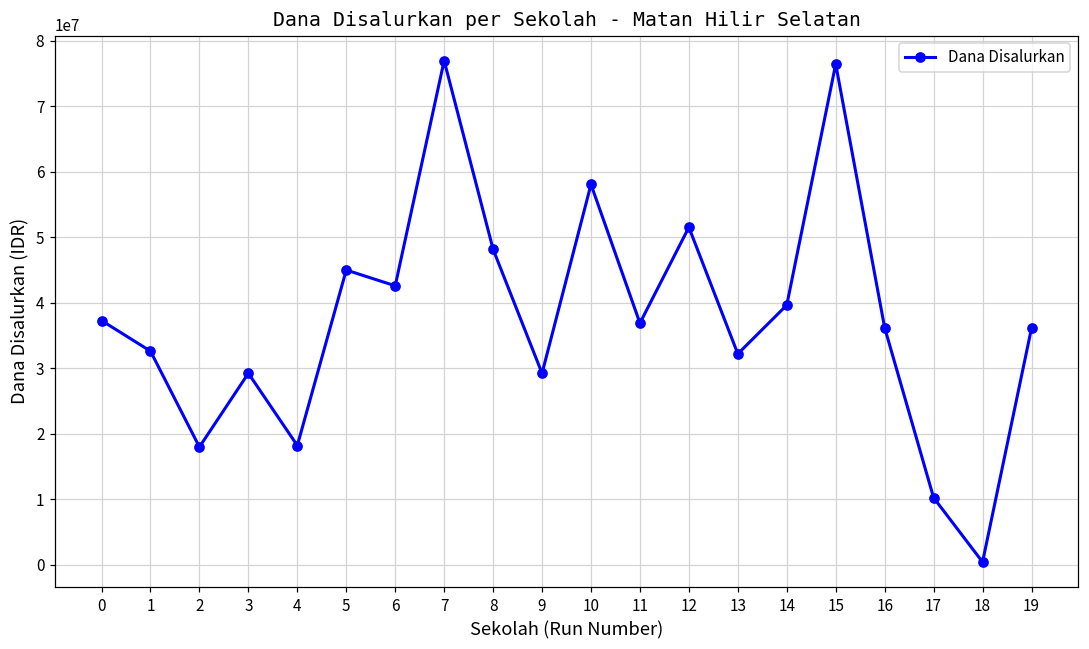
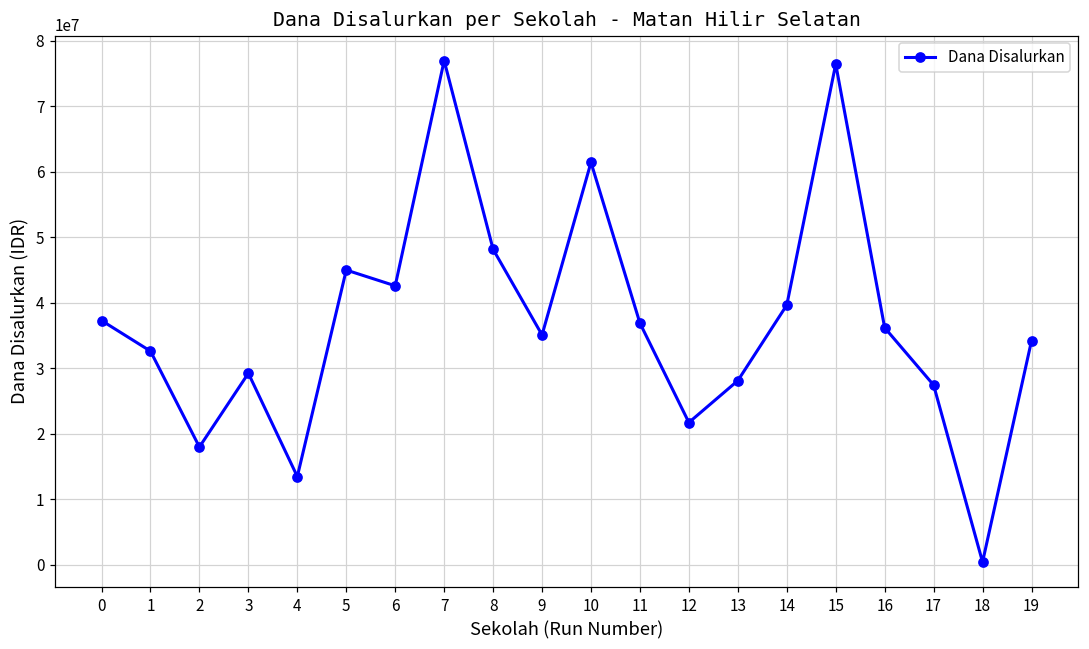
  {
    "0": 37000000,
    "1": 33000000,
    "2": 18000000,
    "3": 29000000,
-   "4": 18000000,
+   "4": 13000000,
    "5": 45000000,
    "6": 43000000,
    "7": 77000000,
    "8": 48000000,
-   "9": 29000000,
-   "10": 58000000,
+   "9": 35000000,
+   "10": 61000000,
    "11": 37000000,
-   "12": 52000000,
-   "13": 32000000,
+   "12": 22000000,
+   "13": 28000000,
    "14": 40000000,
    "15": 76000000,
    "16": 36000000,
-   "17": 10000000,
+   "17": 27000000,
    "18": 0,
-   "19": 36000000
+   "19": 34000000
  }
